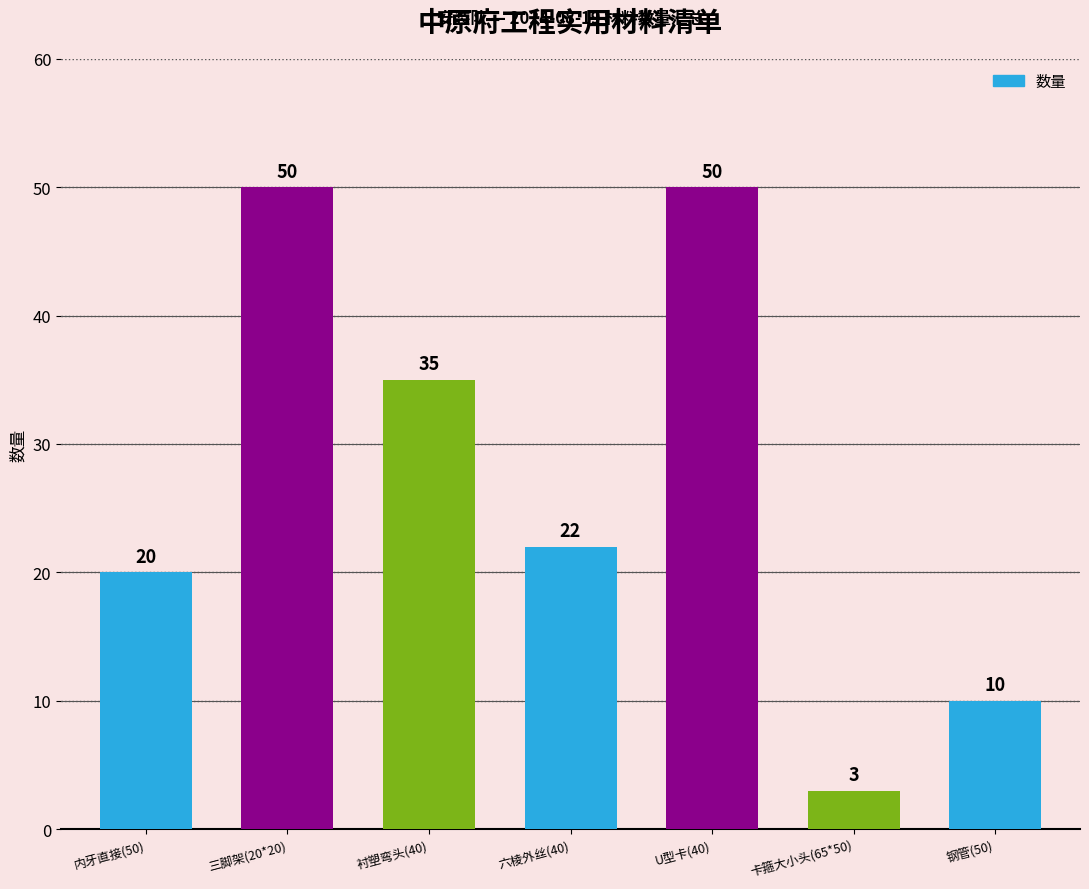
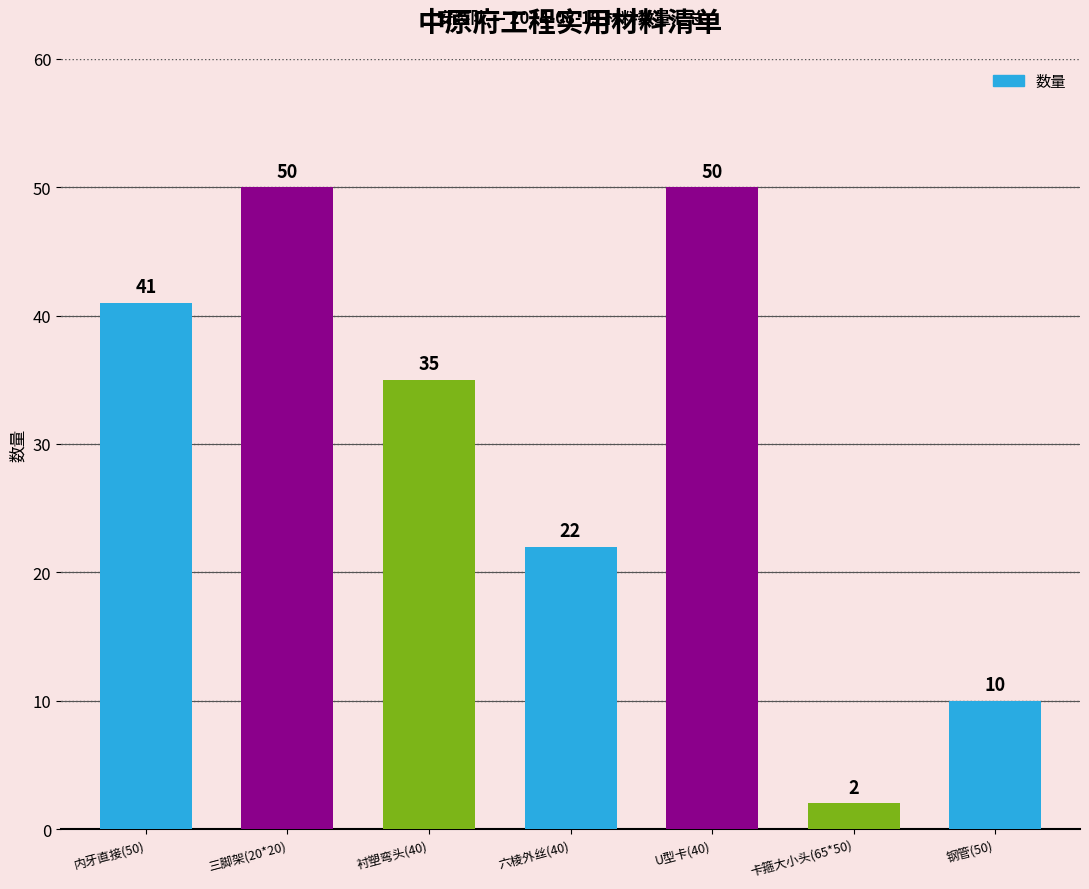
  {
-   "内牙直接(50)": 20,
+   "内牙直接(50)": 41,
    "三脚架(20*20)": 50,
    "衬塑弯头(40)": 35,
    "六棱外丝(40)": 22,
    "U型卡(40)": 50,
-   "卡箍大小头(65*50)": 3,
+   "卡箍大小头(65*50)": 2,
    "钢管(50)": 10
  }
